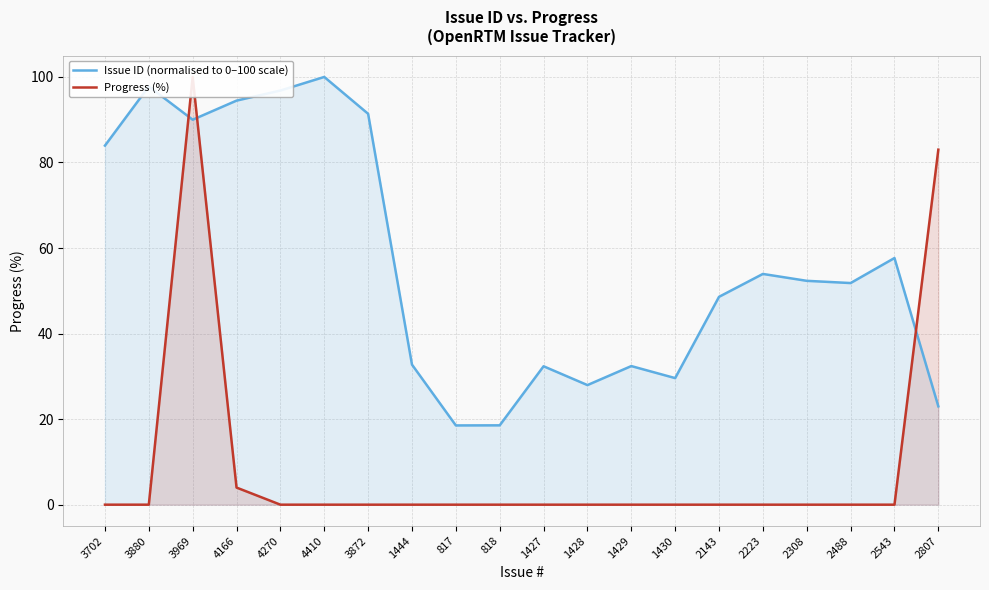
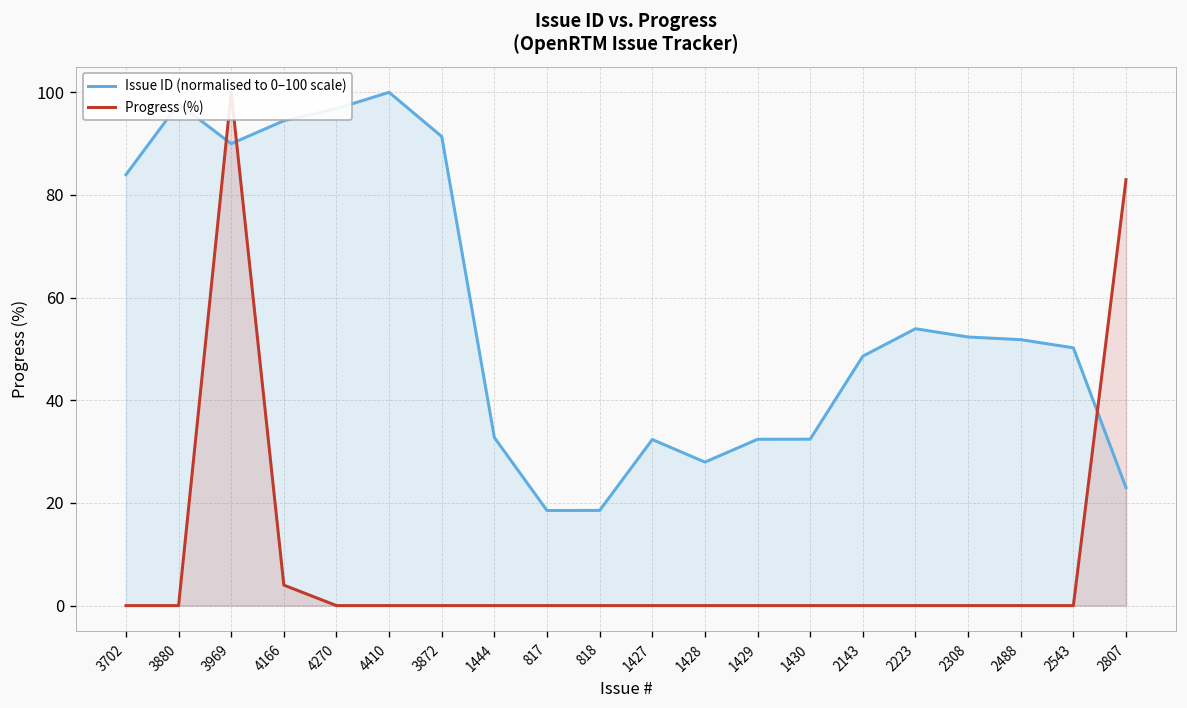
  {
    "Issue ID (normalised to 0–100 scale)": {
      "3702": 84,
      "3969": 90,
      "4166": 94,
      "4410": 100,
      "3872": 91,
      "1444": 33,
      "817": 19,
      "818": 19,
      "1427": 32,
      "1428": 28,
      "1429": 32,
-     "1430": 30,
+     "1430": 32,
      "2143": 49,
      "2223": 54,
      "2308": 52,
      "2488": 52,
-     "2543": 58,
+     "2543": 50,
      "2807": 23
    },
    "Progress (%)": {
      "3702": 0,
      "3880": 0,
      "4166": 4,
      "4270": 0,
      "4410": 0,
      "3872": 0,
      "1444": 0,
      "817": 0,
      "818": 0,
      "1427": 0,
      "1428": 0,
      "1429": 0,
      "1430": 0,
      "2143": 0,
      "2223": 0,
      "2308": 0,
      "2488": 0,
      "2543": 0,
      "2807": 83
    }
  }
